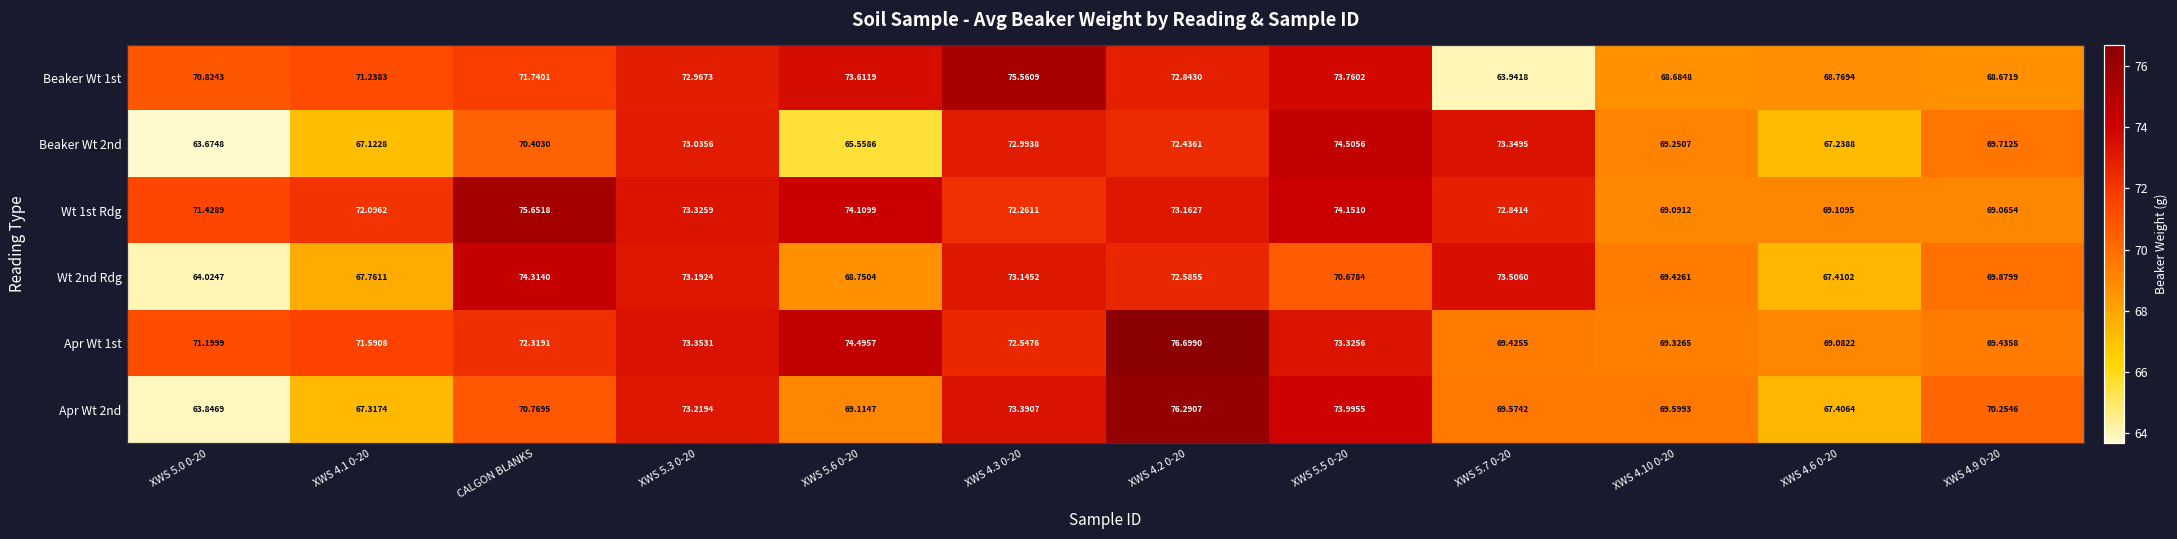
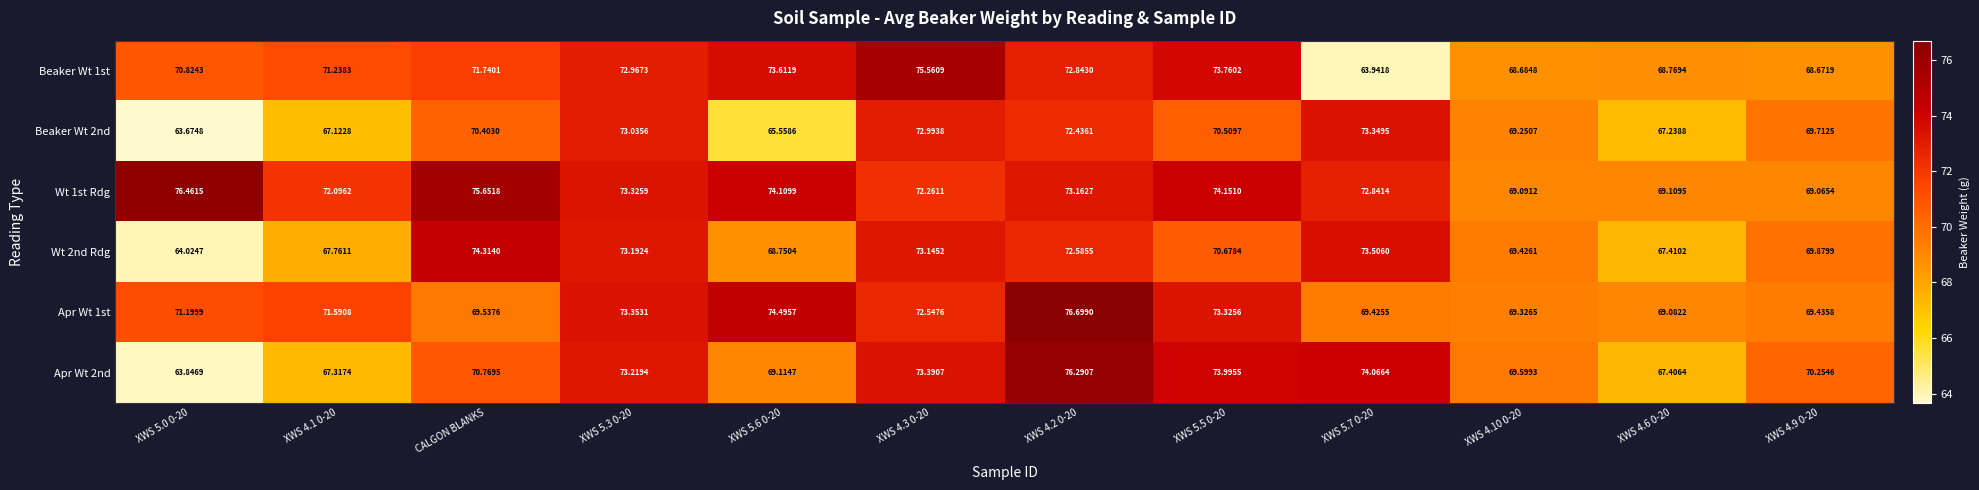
  {
    "Beaker Wt 1st": {
      "XWS 5.0 0-20": 70.8243,
      "XWS 4.1 0-20": 71.2383,
      "CALGON BLANKS": 71.7401,
      "XWS 5.3 0-20": 72.9673,
      "XWS 5.6 0-20": 73.6119,
      "XWS 4.3 0-20": 75.5609,
      "XWS 4.2 0-20": 72.8430,
      "XWS 5.5 0-20": 73.7602,
      "XWS 5.7 0-20": 63.9418,
      "XWS 4.10 0-20": 68.6848,
      "XWS 4.6 0-20": 68.7694,
      "XWS 4.9 0-20": 68.6719
    },
    "Beaker Wt 2nd": {
      "XWS 5.0 0-20": 63.6748,
      "XWS 4.1 0-20": 67.1228,
      "CALGON BLANKS": 70.4030,
      "XWS 5.3 0-20": 73.0356,
      "XWS 5.6 0-20": 65.5586,
      "XWS 4.3 0-20": 72.9938,
      "XWS 4.2 0-20": 72.4361,
-     "XWS 5.5 0-20": 74.5056,
+     "XWS 5.5 0-20": 70.5097,
      "XWS 5.7 0-20": 73.3495,
      "XWS 4.10 0-20": 69.2507,
      "XWS 4.6 0-20": 67.2388,
      "XWS 4.9 0-20": 69.7125
    },
    "Wt 1st Rdg": {
-     "XWS 5.0 0-20": 71.4289,
+     "XWS 5.0 0-20": 76.4615,
      "XWS 4.1 0-20": 72.0962,
      "CALGON BLANKS": 75.6518,
      "XWS 5.3 0-20": 73.3259,
      "XWS 5.6 0-20": 74.1099,
      "XWS 4.3 0-20": 72.2611,
      "XWS 4.2 0-20": 73.1627,
      "XWS 5.5 0-20": 74.1510,
      "XWS 5.7 0-20": 72.8414,
      "XWS 4.10 0-20": 69.0912,
      "XWS 4.6 0-20": 69.1095,
      "XWS 4.9 0-20": 69.0654
    },
    "Wt 2nd Rdg": {
      "XWS 5.0 0-20": 64.0247,
      "XWS 4.1 0-20": 67.7611,
      "CALGON BLANKS": 74.3140,
      "XWS 5.3 0-20": 73.1924,
      "XWS 5.6 0-20": 68.7504,
      "XWS 4.3 0-20": 73.1452,
      "XWS 4.2 0-20": 72.5855,
      "XWS 5.5 0-20": 70.6784,
      "XWS 5.7 0-20": 73.5060,
      "XWS 4.10 0-20": 69.4261,
      "XWS 4.6 0-20": 67.4102,
      "XWS 4.9 0-20": 69.8799
    },
    "Apr Wt 1st": {
      "XWS 5.0 0-20": 71.1999,
      "XWS 4.1 0-20": 71.5908,
-     "CALGON BLANKS": 72.3191,
+     "CALGON BLANKS": 69.5376,
      "XWS 5.3 0-20": 73.3531,
      "XWS 5.6 0-20": 74.4957,
      "XWS 4.3 0-20": 72.5476,
      "XWS 4.2 0-20": 76.6990,
      "XWS 5.5 0-20": 73.3256,
      "XWS 5.7 0-20": 69.4255,
      "XWS 4.10 0-20": 69.3265,
      "XWS 4.6 0-20": 69.0822,
      "XWS 4.9 0-20": 69.4358
    },
    "Apr Wt 2nd": {
      "XWS 5.0 0-20": 63.8469,
      "XWS 4.1 0-20": 67.3174,
      "CALGON BLANKS": 70.7695,
      "XWS 5.3 0-20": 73.2194,
      "XWS 5.6 0-20": 69.1147,
      "XWS 4.3 0-20": 73.3907,
      "XWS 4.2 0-20": 76.2907,
      "XWS 5.5 0-20": 73.9955,
-     "XWS 5.7 0-20": 69.5742,
+     "XWS 5.7 0-20": 74.0664,
      "XWS 4.10 0-20": 69.5993,
      "XWS 4.6 0-20": 67.4064,
      "XWS 4.9 0-20": 70.2546
    }
  }
